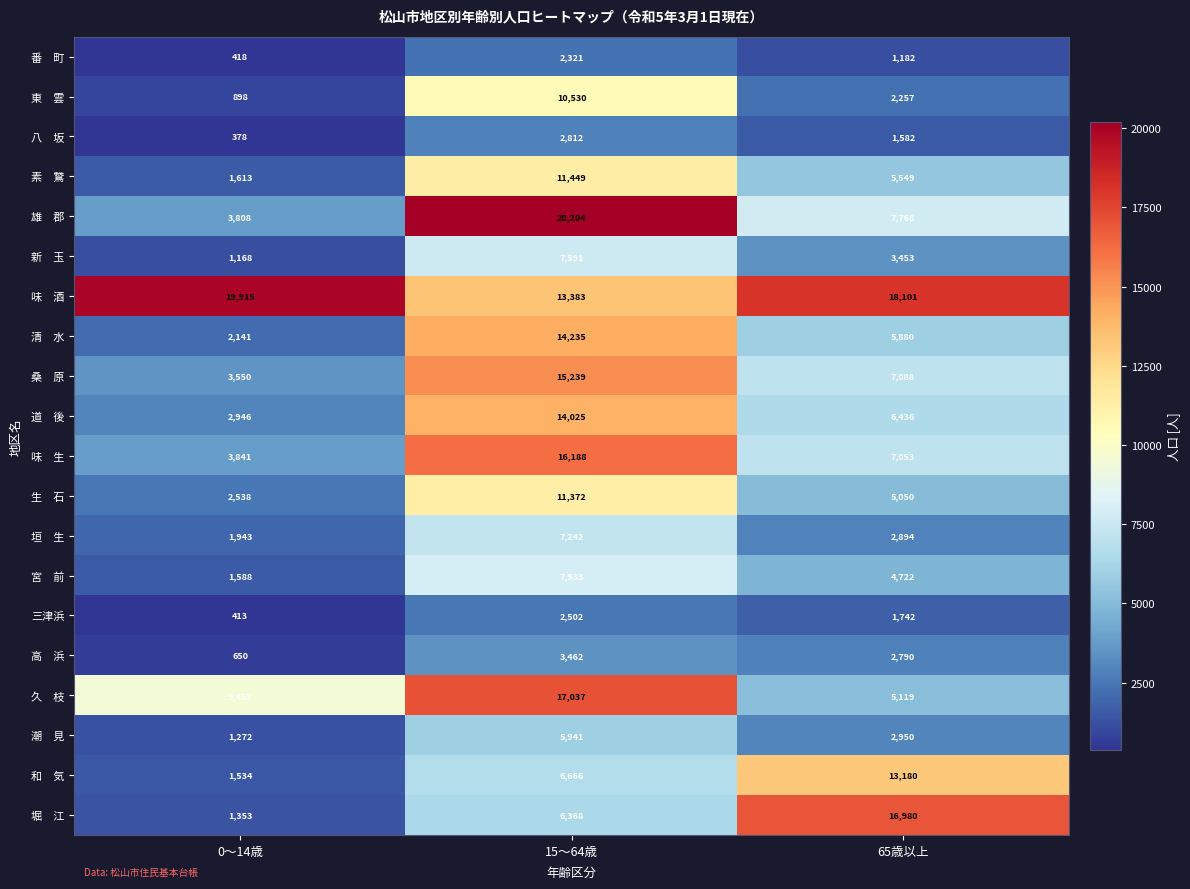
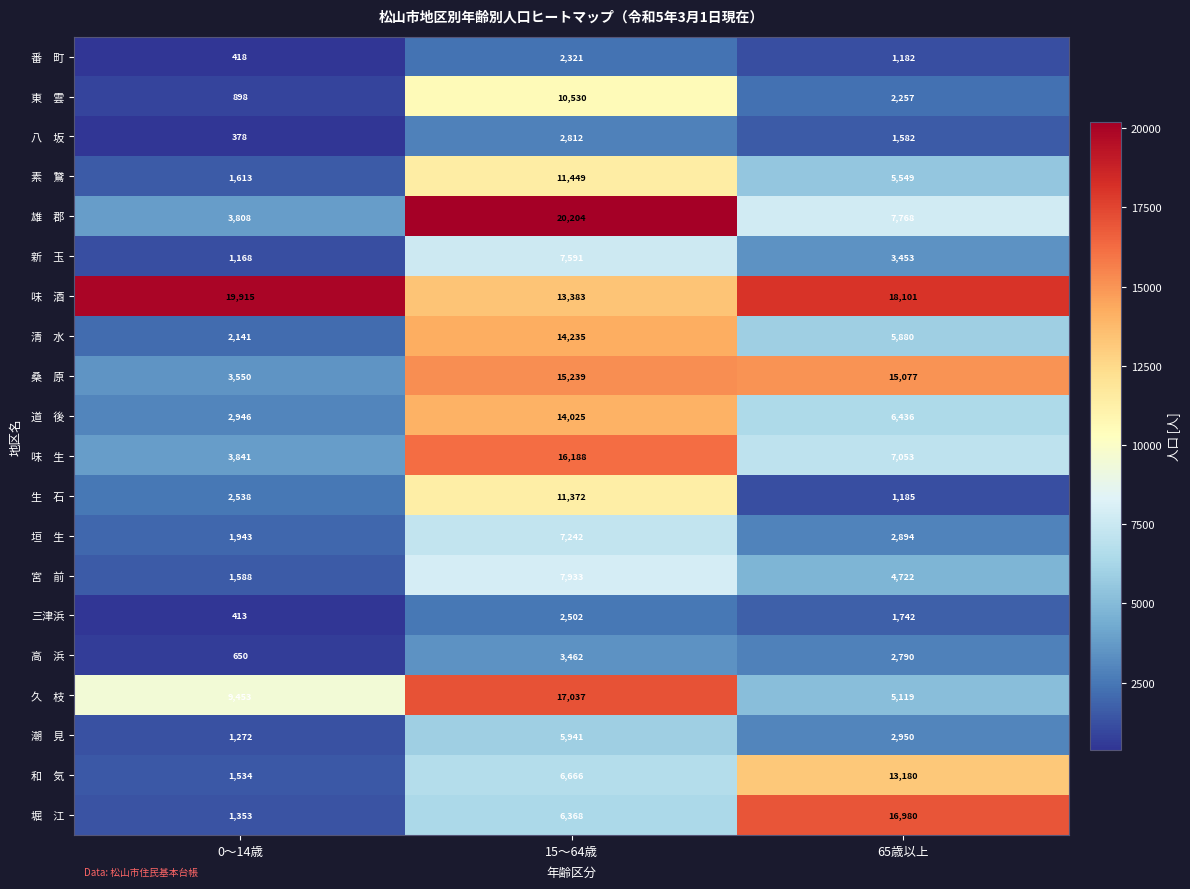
  {
    "番 町": {
      "0～14歳": "418",
      "15～64歳": "2,321",
      "65歳以上": "1,182"
    },
    "東 雲": {
      "0～14歳": "898",
      "15～64歳": "10,530",
      "65歳以上": "2,257"
    },
    "八 坂": {
      "0～14歳": "378",
      "15～64歳": "2,812",
      "65歳以上": "1,582"
    },
    "素 鵞": {
      "0～14歳": "1,613",
      "15～64歳": "11,449",
      "65歳以上": "5,549"
    },
    "雄 郡": {
      "0～14歳": "3,808",
      "15～64歳": "20,204"
    },
    "新 玉": {
      "0～14歳": "1,168",
      "15～64歳": "7,591",
      "65歳以上": "3,453"
    },
    "味 酒": {
      "0～14歳": "19,915",
      "15～64歳": "13,383",
      "65歳以上": "18,101"
    },
    "清 水": {
      "0～14歳": "2,141",
      "15～64歳": "14,235",
      "65歳以上": "5,880"
    },
    "桑 原": {
      "0～14歳": "3,550",
      "15～64歳": "15,239",
-     "65歳以上": "7,088"
+     "65歳以上": "15,077"
    },
    "道 後": {
      "0～14歳": "2,946",
      "15～64歳": "14,025",
      "65歳以上": "6,436"
    },
    "味 生": {
      "0～14歳": "3,841",
      "15～64歳": "16,188",
      "65歳以上": "7,053"
    },
    "生 石": {
      "0～14歳": "2,538",
      "15～64歳": "11,372",
-     "65歳以上": "5,050"
+     "65歳以上": "1,185"
    },
    "垣 生": {
      "0～14歳": "1,943",
      "15～64歳": "7,242",
      "65歳以上": "2,894"
    },
    "宮 前": {
      "0～14歳": "1,588",
      "65歳以上": "4,722"
    },
    "三津浜": {
      "0～14歳": "413",
      "15～64歳": "2,502",
      "65歳以上": "1,742"
    },
    "高 浜": {
      "0～14歳": "650",
      "15～64歳": "3,462",
      "65歳以上": "2,790"
    },
    "久 枝": {
      "15～64歳": "17,037",
      "65歳以上": "5,119"
    },
    "潮 見": {
      "0～14歳": "1,272",
      "15～64歳": "5,941",
      "65歳以上": "2,950"
    },
    "和 気": {
      "0～14歳": "1,534",
      "15～64歳": "6,666",
      "65歳以上": "13,180"
    },
    "堀 江": {
      "0～14歳": "1,353",
      "15～64歳": "6,368",
      "65歳以上": "16,980"
    }
  }
